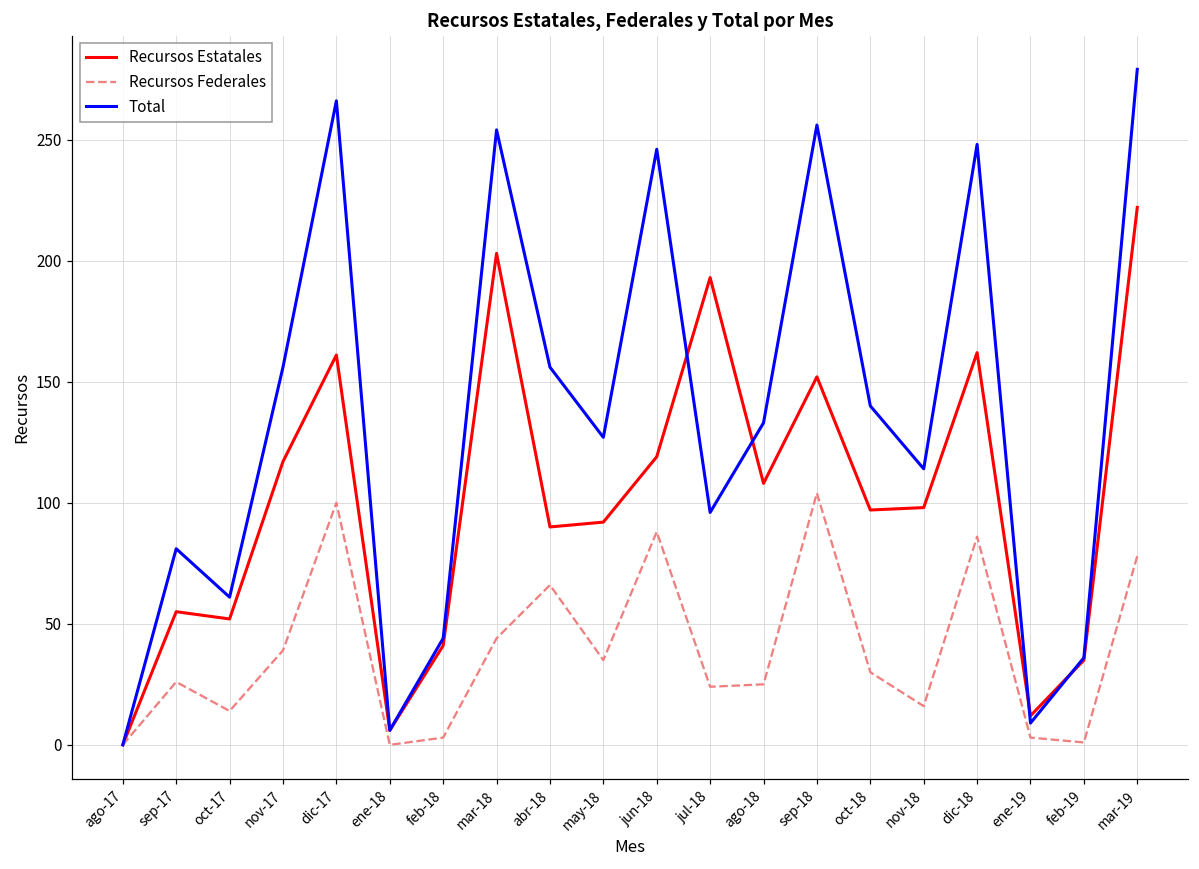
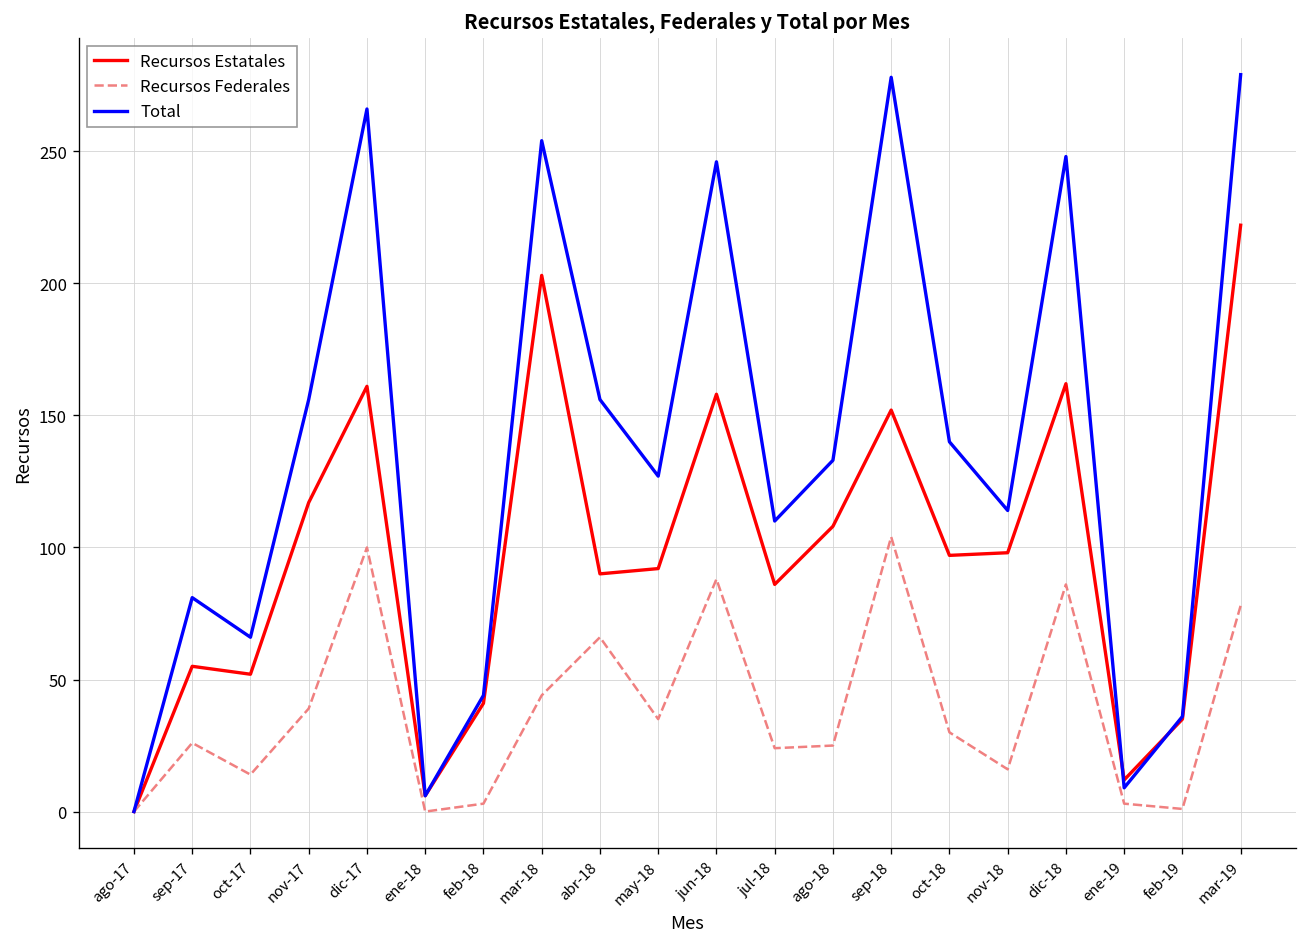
  {
    "Recursos Estatales": {
      "sep-17": 55,
      "oct-17": 52,
      "nov-17": 117,
      "dic-17": 161,
      "feb-18": 41,
      "mar-18": 203,
      "abr-18": 90,
      "may-18": 92,
-     "jun-18": 119,
-     "jul-18": 193,
+     "jun-18": 158,
+     "jul-18": 86,
      "ago-18": 108,
      "sep-18": 152,
      "oct-18": 97,
      "nov-18": 98,
      "dic-18": 162,
      "ene-19": 12,
      "mar-19": 222
    },
    "Recursos Federales": {
      "sep-17": 26,
      "oct-17": 14,
      "nov-17": 39,
      "dic-17": 100,
      "ene-18": 0,
      "feb-18": 3,
      "mar-18": 44,
      "abr-18": 66,
      "may-18": 35,
      "jun-18": 88,
      "jul-18": 24,
      "ago-18": 25,
      "sep-18": 104,
      "oct-18": 30,
      "nov-18": 16,
      "dic-18": 86,
      "ene-19": 3,
      "feb-19": 1,
      "mar-19": 78
    },
    "Total": {
      "sep-17": 81,
-     "oct-17": 61,
+     "oct-17": 66,
      "nov-17": 156,
      "dic-17": 266,
      "feb-18": 44,
      "mar-18": 254,
      "abr-18": 156,
      "may-18": 127,
      "jun-18": 246,
-     "jul-18": 96,
+     "jul-18": 110,
      "ago-18": 133,
-     "sep-18": 256,
+     "sep-18": 278,
      "oct-18": 140,
      "nov-18": 114,
      "dic-18": 248,
      "ene-19": 9,
      "mar-19": 279
    }
  }
